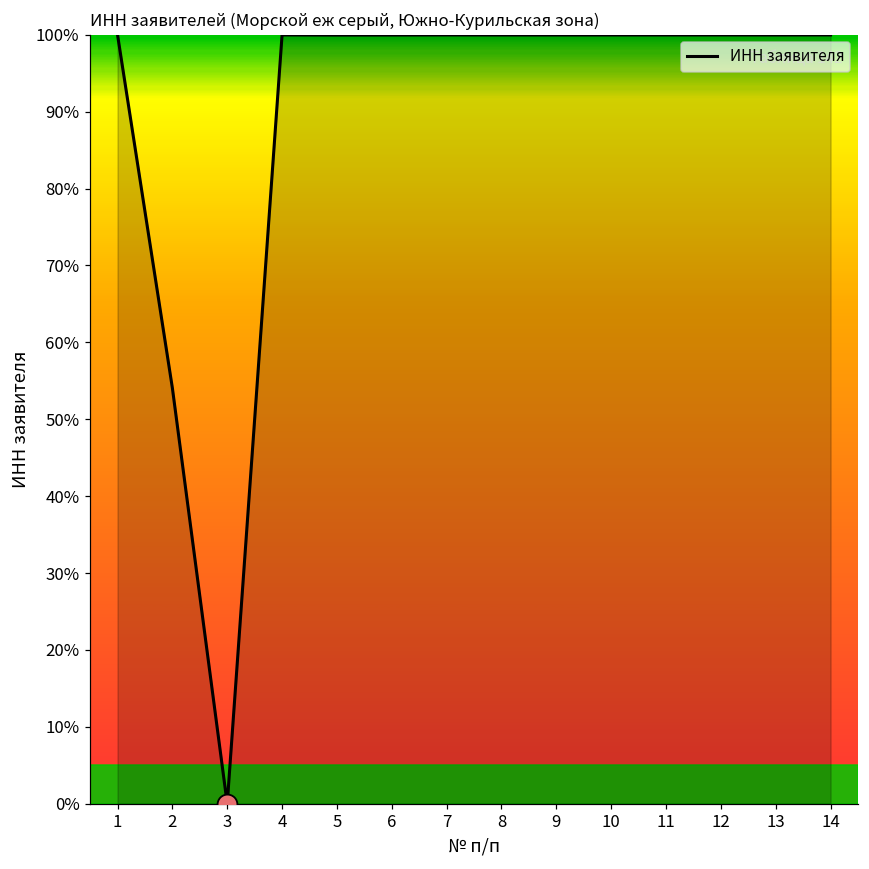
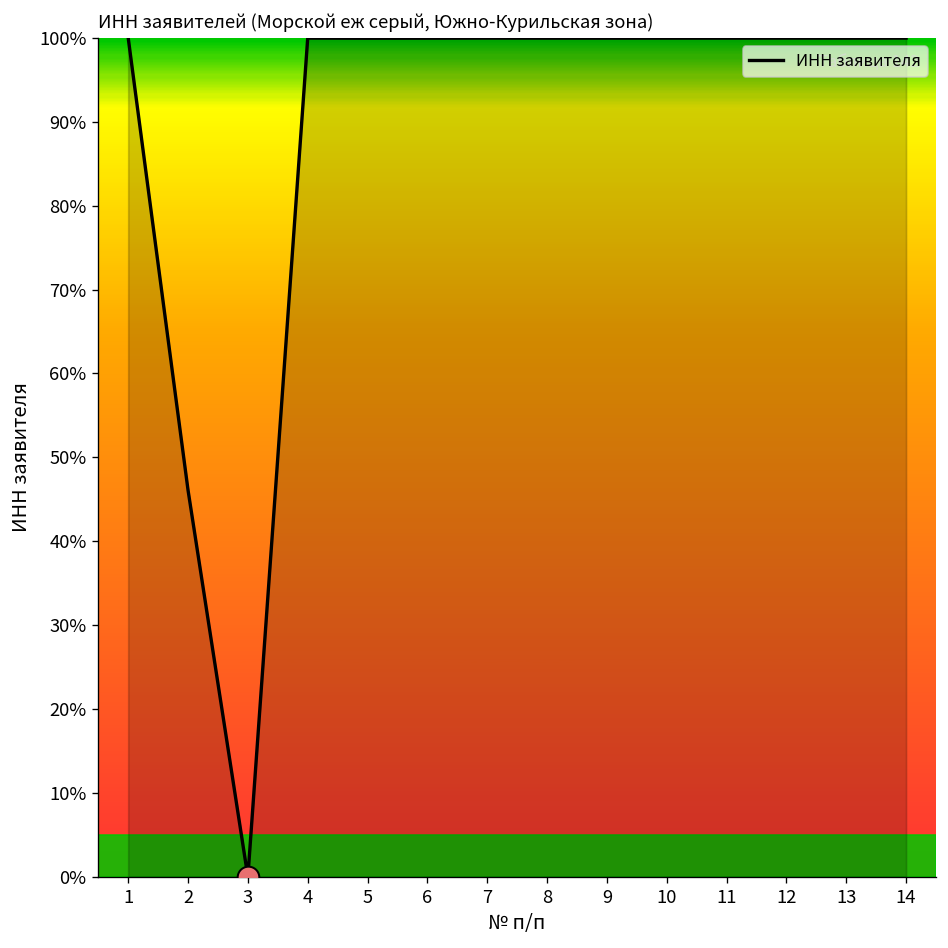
  {
    "ИНН заявителя": {
      "1": "100%",
-     "2": "54%",
+     "2": "46%",
      "4": "100%",
      "5": "100%",
      "6": "100%",
      "7": "100%",
      "8": "100%",
      "9": "100%",
      "10": "100%",
      "11": "100%",
      "12": "100%"
    }
  }
